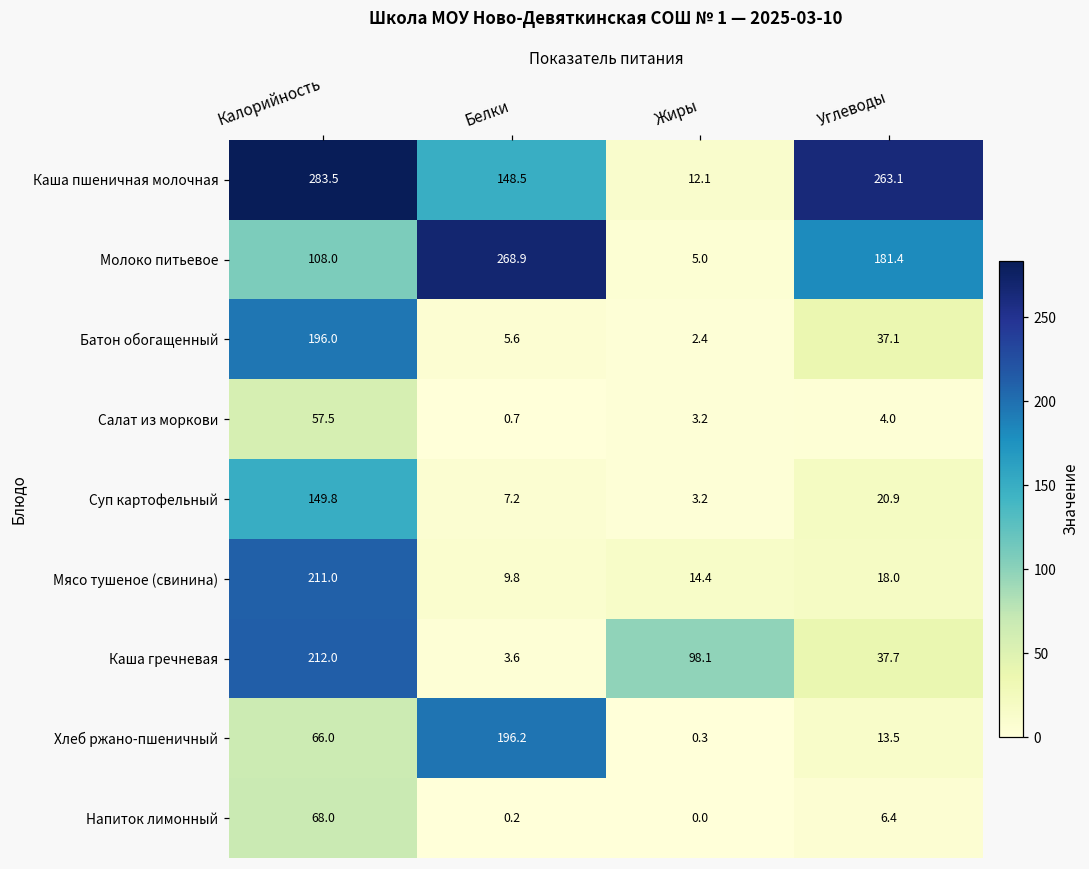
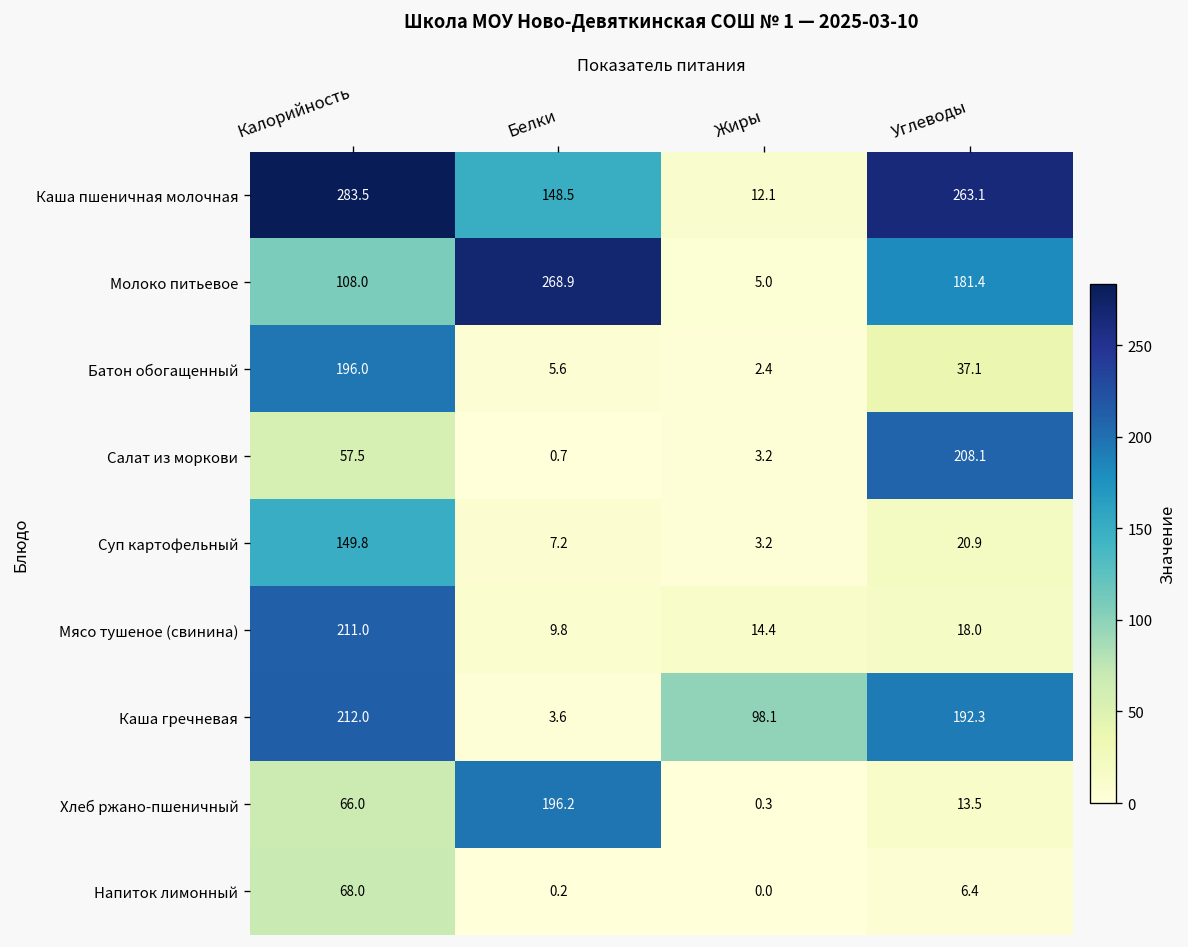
  {
    "Каша пшеничная молочная": {
      "Калорийность": 283.5,
      "Белки": 148.5,
      "Жиры": 12.1,
      "Углеводы": 263.1
    },
    "Молоко питьевое": {
      "Калорийность": 108.0,
      "Белки": 268.9,
      "Жиры": 5.0,
      "Углеводы": 181.4
    },
    "Батон обогащенный": {
      "Калорийность": 196.0,
      "Белки": 5.6,
      "Жиры": 2.4,
      "Углеводы": 37.1
    },
    "Салат из моркови": {
      "Калорийность": 57.5,
      "Белки": 0.7,
      "Жиры": 3.2,
-     "Углеводы": 4.0
+     "Углеводы": 208.1
    },
    "Суп картофельный": {
      "Калорийность": 149.8,
      "Белки": 7.2,
      "Жиры": 3.2,
      "Углеводы": 20.9
    },
    "Мясо тушеное (свинина)": {
      "Калорийность": 211.0,
      "Белки": 9.8,
      "Жиры": 14.4,
      "Углеводы": 18.0
    },
    "Каша гречневая": {
      "Калорийность": 212.0,
      "Белки": 3.6,
      "Жиры": 98.1,
-     "Углеводы": 37.7
+     "Углеводы": 192.3
    },
    "Хлеб ржано-пшеничный": {
      "Калорийность": 66.0,
      "Белки": 196.2,
      "Жиры": 0.3,
      "Углеводы": 13.5
    },
    "Напиток лимонный": {
      "Калорийность": 68.0,
      "Белки": 0.2,
      "Жиры": 0.0,
      "Углеводы": 6.4
    }
  }
